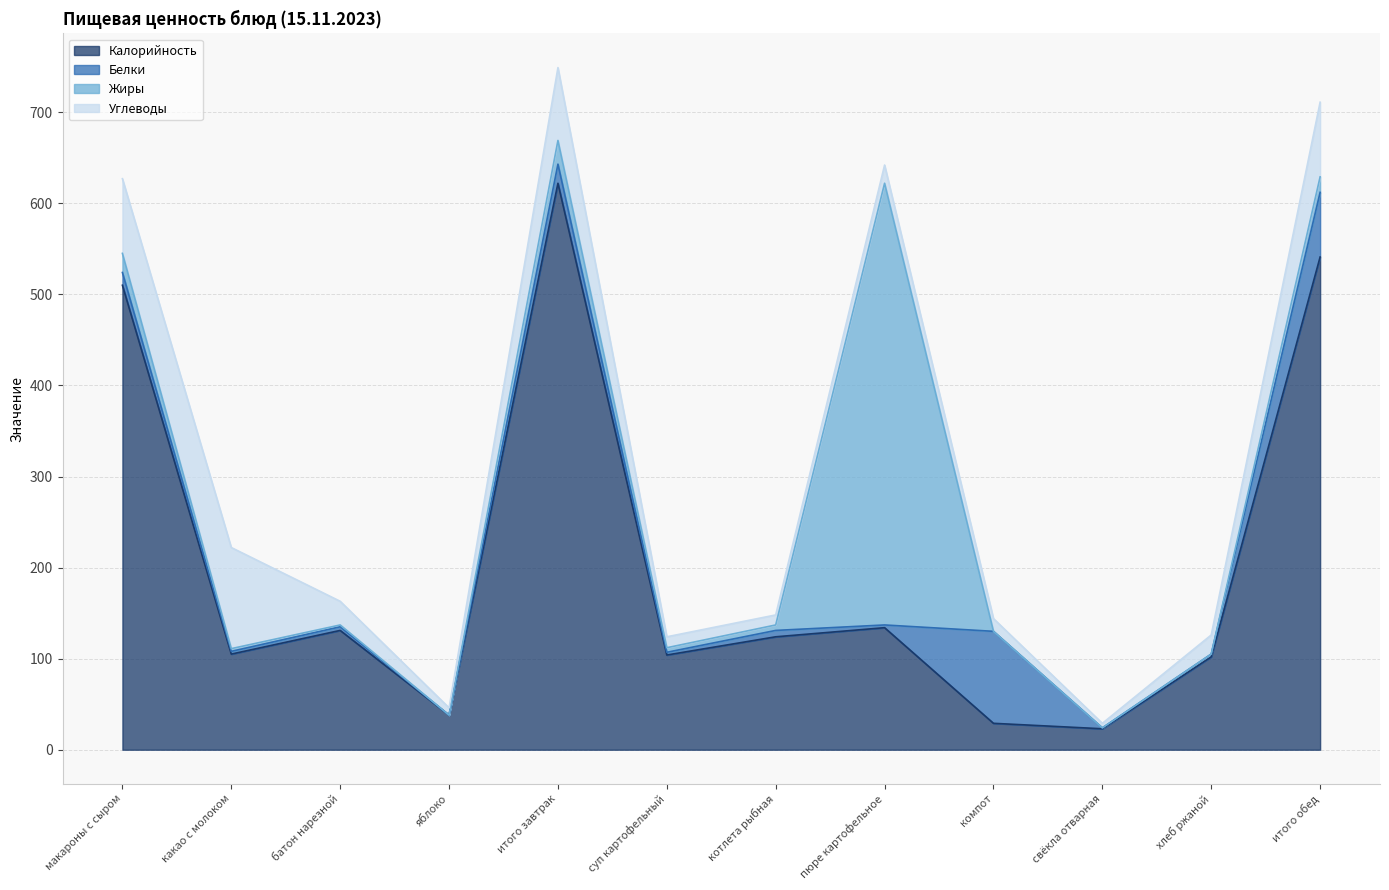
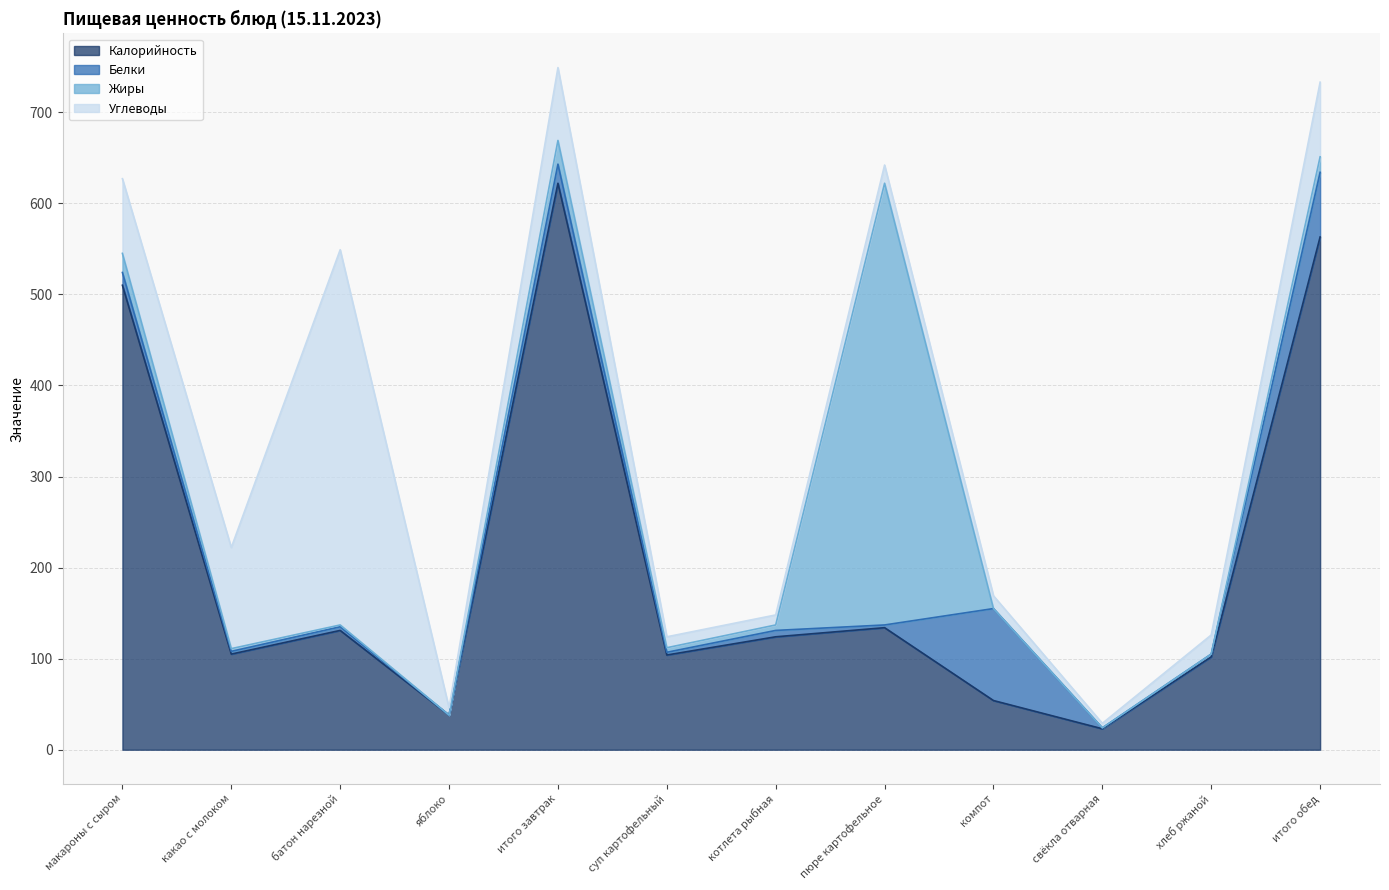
  {
    "Калорийность": {
      "макароны с сыром": 510,
      "какао с молоком": 110,
      "батон нарезной": 130,
      "итого завтрак": 620,
      "суп картофельный": 100,
      "котлета рыбная": 120,
      "пюре картофельное": 130,
-     "компот": 30,
+     "компот": 50,
      "хлеб ржаной": 100,
-     "итого обед": 540
+     "итого обед": 560
    },
    "Белки": {
      "макароны с сыром": 10,
      "какао с молоком": 0,
      "итого завтрак": 20,
      "суп картофельный": 0,
      "котлета рыбная": 10,
      "пюре картофельное": 0,
      "итого обед": 70
    },
    "Жиры": {
      "макароны с сыром": 20,
      "какао с молоком": 0,
      "итого завтрак": 30,
      "суп картофельный": 10,
      "котлета рыбная": 10,
      "пюре картофельное": 490,
      "итого обед": 20
    },
    "Углеводы": {
      "макароны с сыром": 80,
      "какао с молоком": 110,
-     "батон нарезной": 30,
+     "батон нарезной": 410,
      "яблоко": 10,
      "итого завтрак": 80,
      "суп картофельный": 10,
      "котлета рыбная": 10,
      "пюре картофельное": 20,
      "компот": 10,
      "свёкла отварная": 10,
      "хлеб ржаной": 20,
      "итого обед": 80
    }
  }
